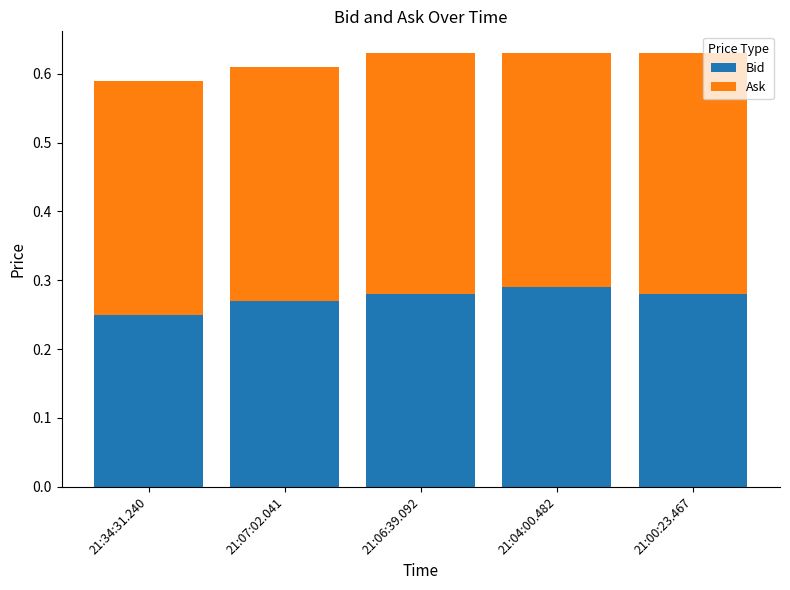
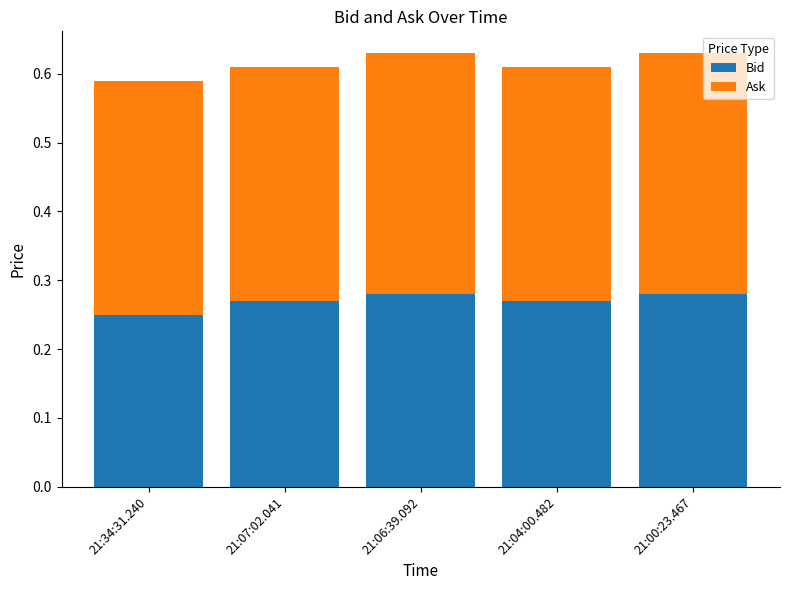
  {
    "Bid": {
      "21:34:31.240": 0.25,
      "21:07:02.041": 0.27,
      "21:06:39.092": 0.28,
-     "21:04:00.482": 0.29,
+     "21:04:00.482": 0.27,
      "21:00:23.467": 0.28
    },
    "Ask": {
      "21:34:31.240": 0.34,
      "21:07:02.041": 0.34,
      "21:06:39.092": 0.35,
      "21:04:00.482": 0.34,
      "21:00:23.467": 0.35
    }
  }
